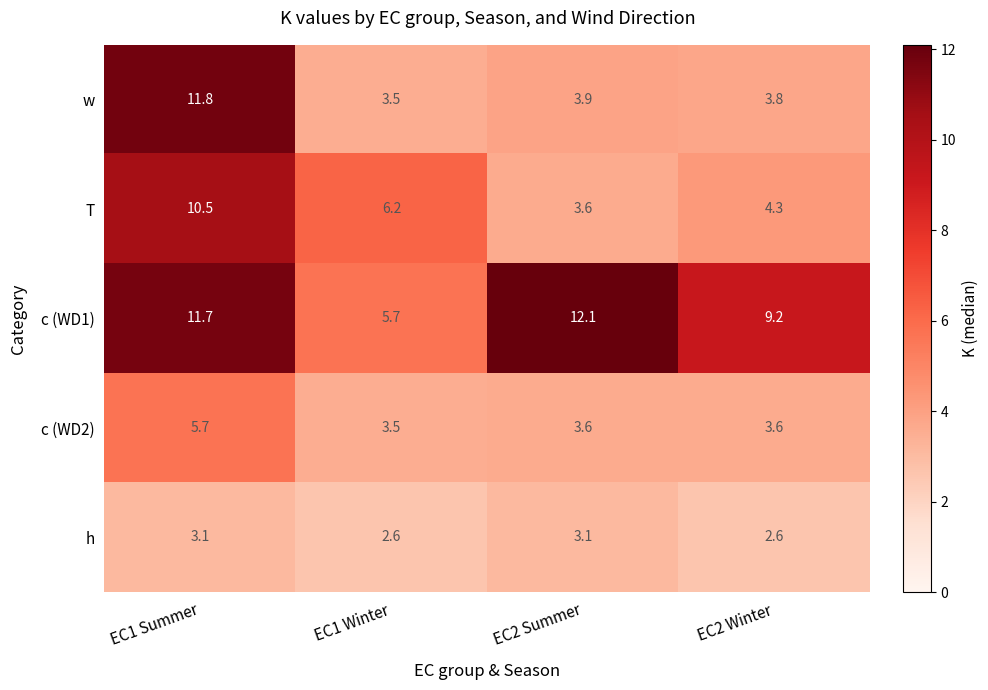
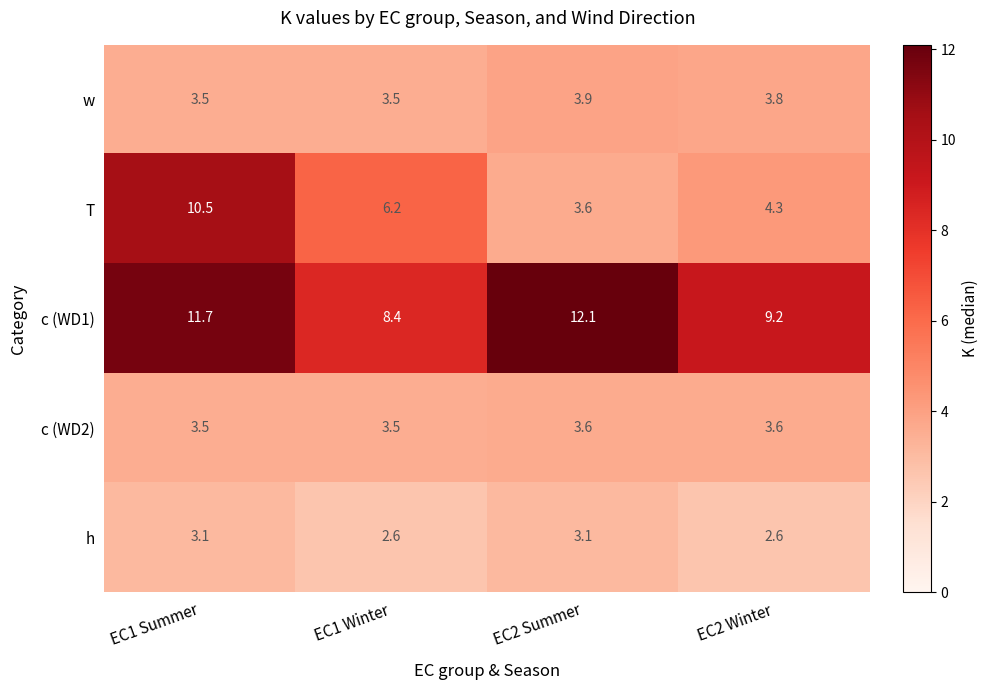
  {
    "w": {
-     "EC1 Summer": 11.8,
+     "EC1 Summer": 3.5,
      "EC1 Winter": 3.5,
      "EC2 Summer": 3.9,
      "EC2 Winter": 3.8
    },
    "T": {
      "EC1 Summer": 10.5,
      "EC1 Winter": 6.2,
      "EC2 Summer": 3.6,
      "EC2 Winter": 4.3
    },
    "c (WD1)": {
      "EC1 Summer": 11.7,
-     "EC1 Winter": 5.7,
+     "EC1 Winter": 8.4,
      "EC2 Summer": 12.1,
      "EC2 Winter": 9.2
    },
    "c (WD2)": {
-     "EC1 Summer": 5.7,
+     "EC1 Summer": 3.5,
      "EC1 Winter": 3.5,
      "EC2 Summer": 3.6,
      "EC2 Winter": 3.6
    },
    "h": {
      "EC1 Summer": 3.1,
      "EC1 Winter": 2.6,
      "EC2 Summer": 3.1,
      "EC2 Winter": 2.6
    }
  }
